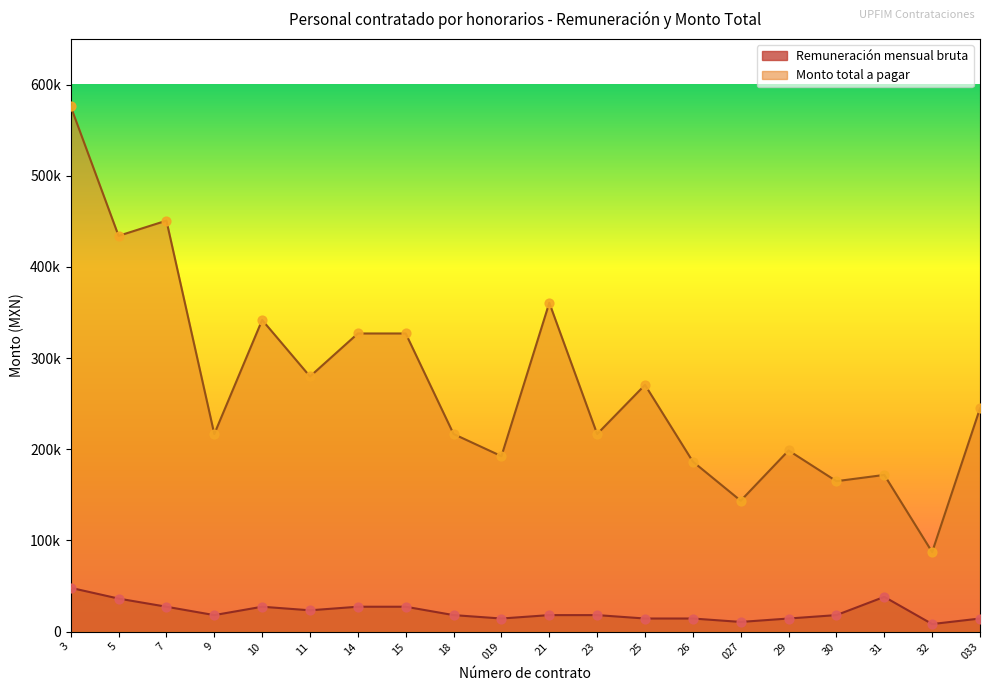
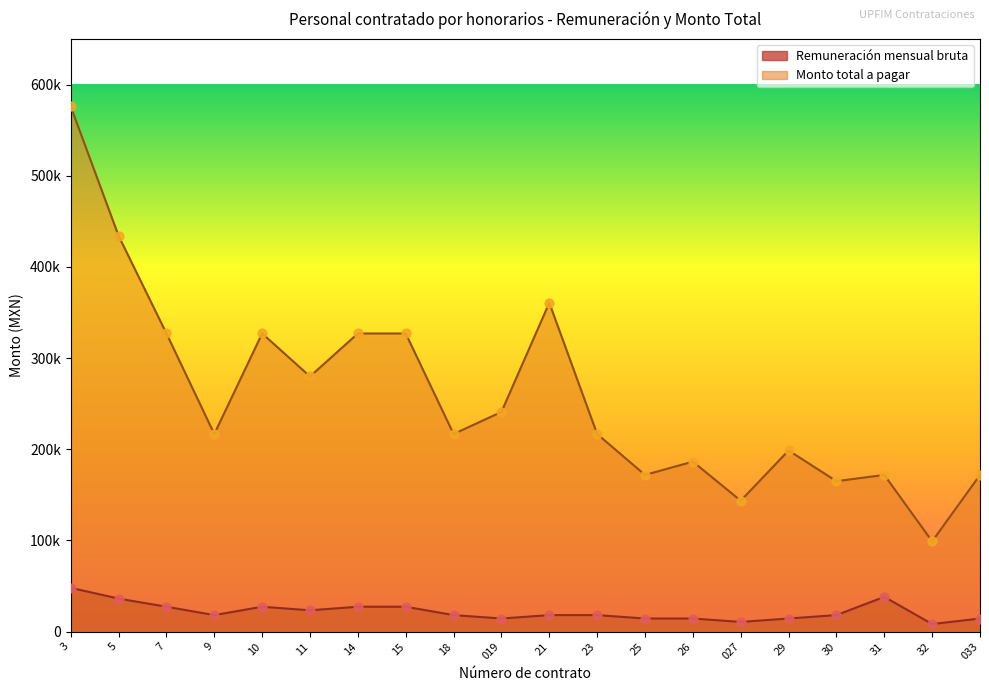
  {
    "Remuneración mensual bruta": {
      "3": 50000,
      "5": 40000,
      "7": 30000,
      "9": 20000,
      "10": 30000,
      "11": 20000,
      "14": 30000,
      "15": 30000,
      "18": 20000,
      "019": 10000,
      "21": 20000,
      "23": 20000,
      "25": 10000,
      "26": 10000,
      "027": 10000,
      "29": 10000,
      "30": 20000,
      "31": 40000,
      "32": 10000,
      "033": 10000
    },
    "Monto total a pagar": {
      "3": 580000,
      "5": 430000,
-     "7": 450000,
+     "7": 330000,
      "9": 220000,
-     "10": 340000,
+     "10": 330000,
      "11": 280000,
      "14": 330000,
      "15": 330000,
      "18": 220000,
-     "019": 190000,
+     "019": 240000,
      "21": 360000,
      "23": 220000,
-     "25": 270000,
+     "25": 170000,
      "26": 190000,
      "027": 140000,
      "29": 200000,
      "30": 160000,
      "31": 170000,
-     "32": 90000,
-     "033": 240000
+     "32": 100000,
+     "033": 170000
    }
  }
